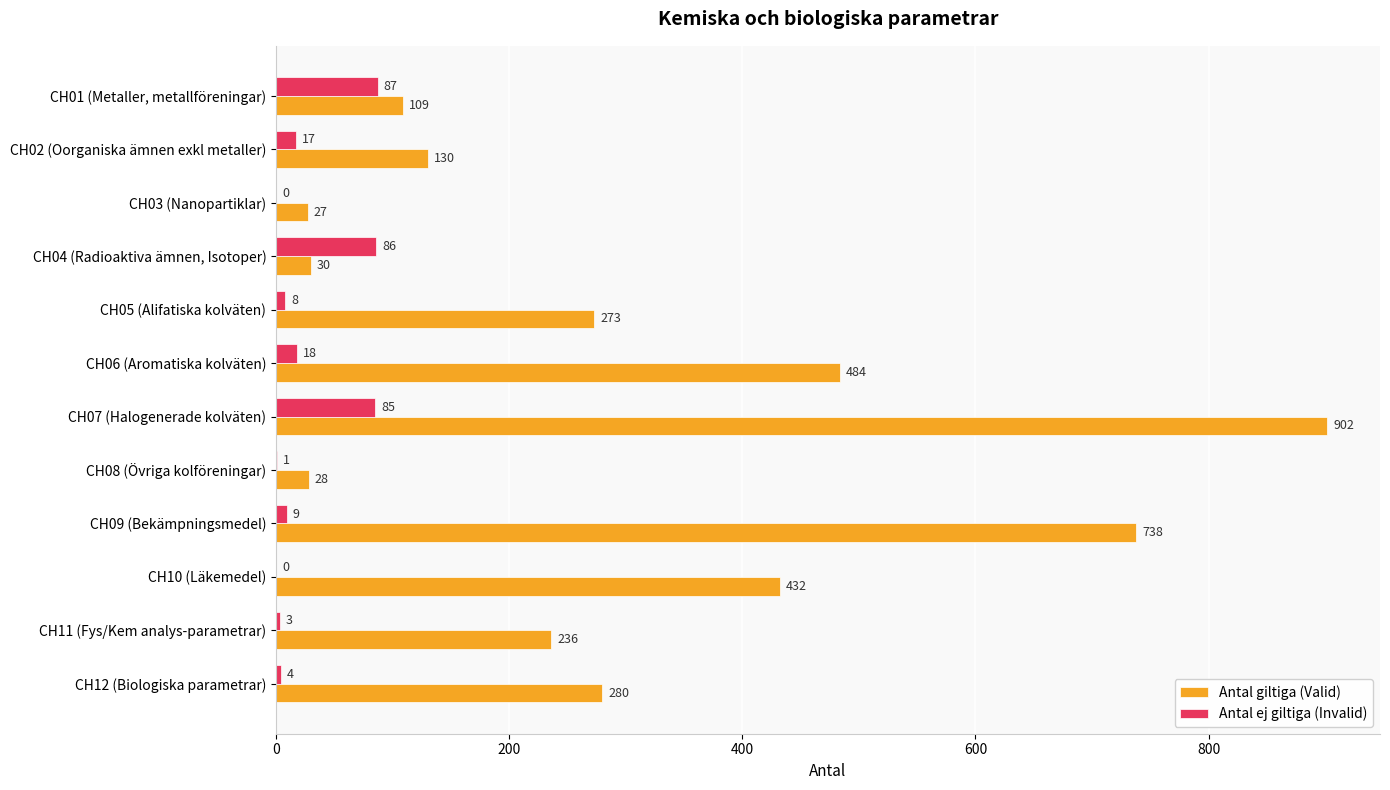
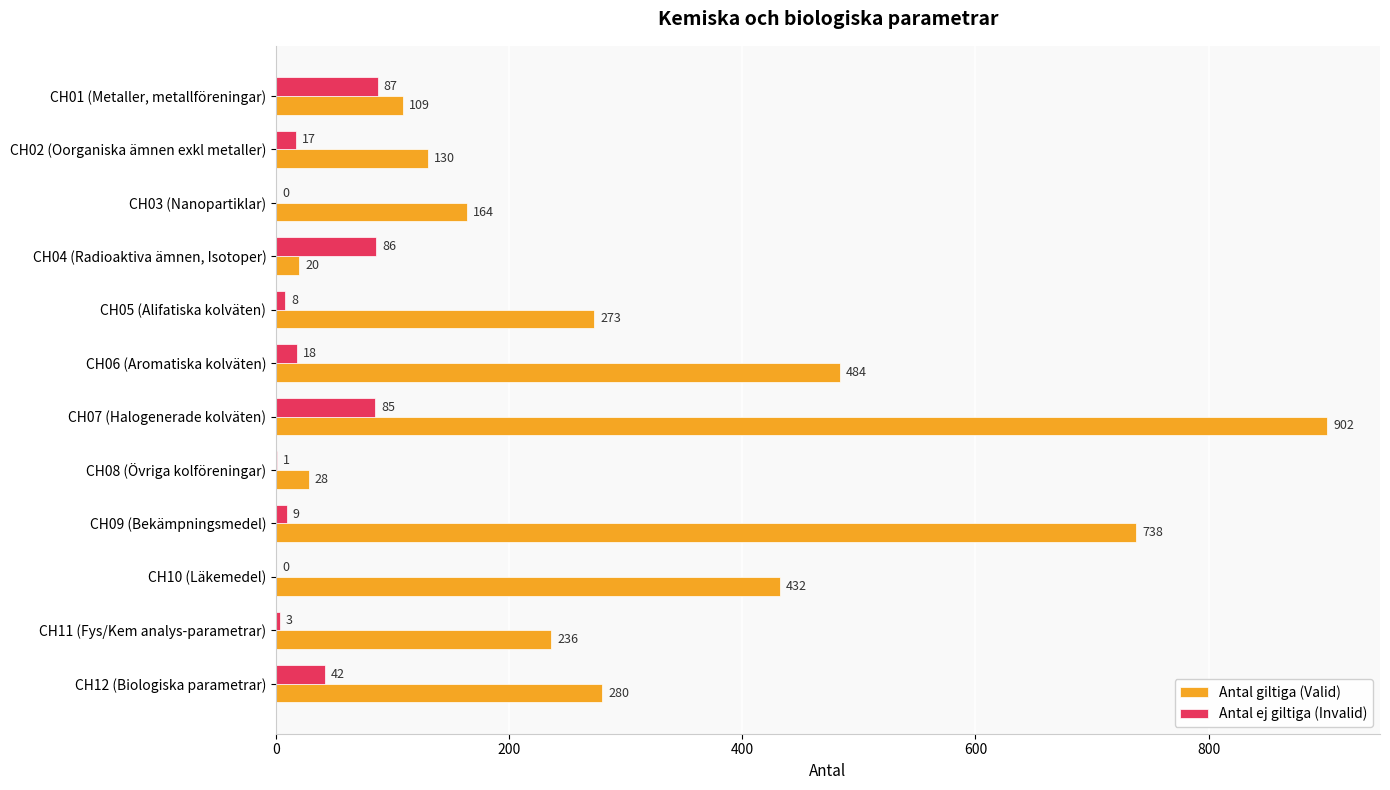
  {
    "Antal giltiga (Valid)": {
      "CH01 (Metaller, metallföreningar)": 109,
      "CH02 (Oorganiska ämnen exkl metaller)": 130,
-     "CH03 (Nanopartiklar)": 27,
-     "CH04 (Radioaktiva ämnen, Isotoper)": 30,
+     "CH03 (Nanopartiklar)": 164,
+     "CH04 (Radioaktiva ämnen, Isotoper)": 20,
      "CH05 (Alifatiska kolväten)": 273,
      "CH06 (Aromatiska kolväten)": 484,
      "CH07 (Halogenerade kolväten)": 902,
      "CH08 (Övriga kolföreningar)": 28,
      "CH09 (Bekämpningsmedel)": 738,
      "CH10 (Läkemedel)": 432,
      "CH11 (Fys/Kem analys-parametrar)": 236,
      "CH12 (Biologiska parametrar)": 280
    },
    "Antal ej giltiga (Invalid)": {
      "CH01 (Metaller, metallföreningar)": 87,
      "CH02 (Oorganiska ämnen exkl metaller)": 17,
      "CH03 (Nanopartiklar)": 0,
      "CH04 (Radioaktiva ämnen, Isotoper)": 86,
      "CH05 (Alifatiska kolväten)": 8,
      "CH06 (Aromatiska kolväten)": 18,
      "CH07 (Halogenerade kolväten)": 85,
      "CH08 (Övriga kolföreningar)": 1,
      "CH09 (Bekämpningsmedel)": 9,
      "CH10 (Läkemedel)": 0,
      "CH11 (Fys/Kem analys-parametrar)": 3,
-     "CH12 (Biologiska parametrar)": 4
+     "CH12 (Biologiska parametrar)": 42
    }
  }
